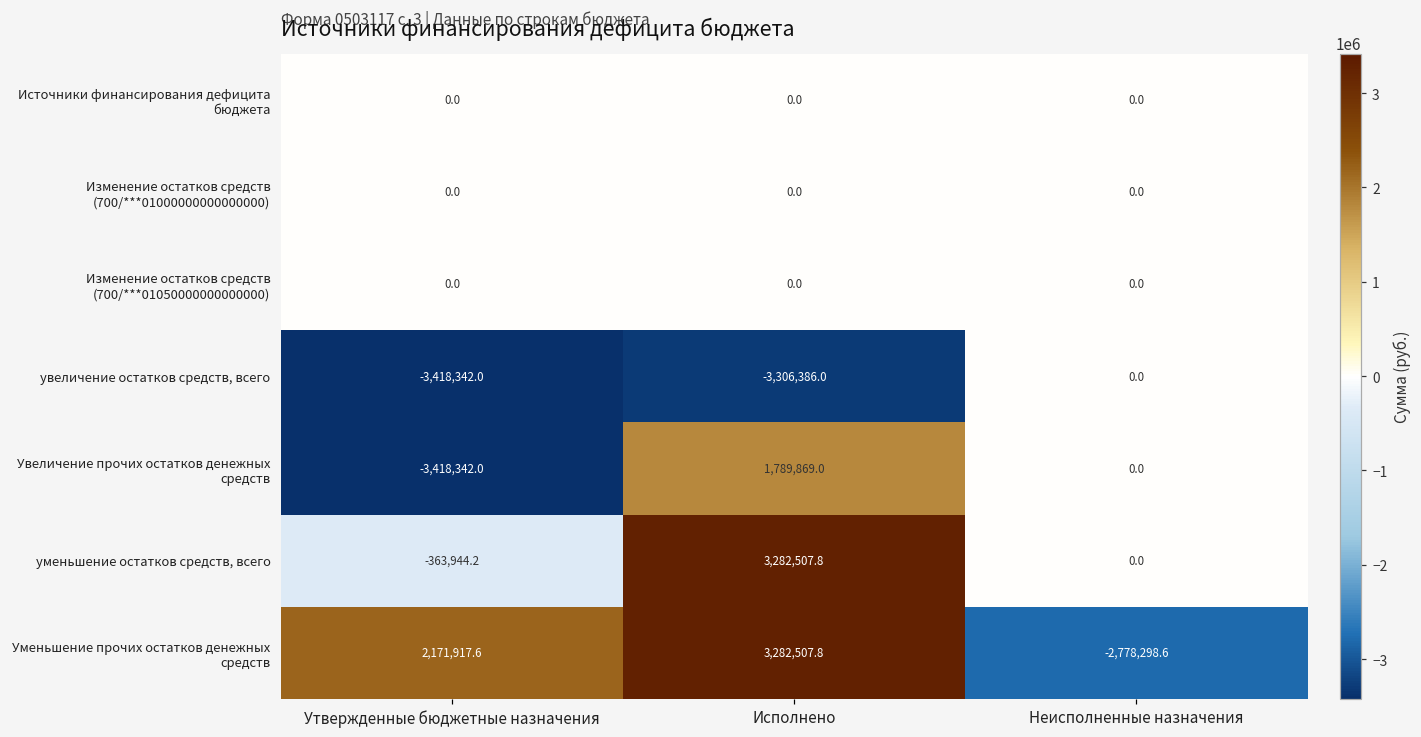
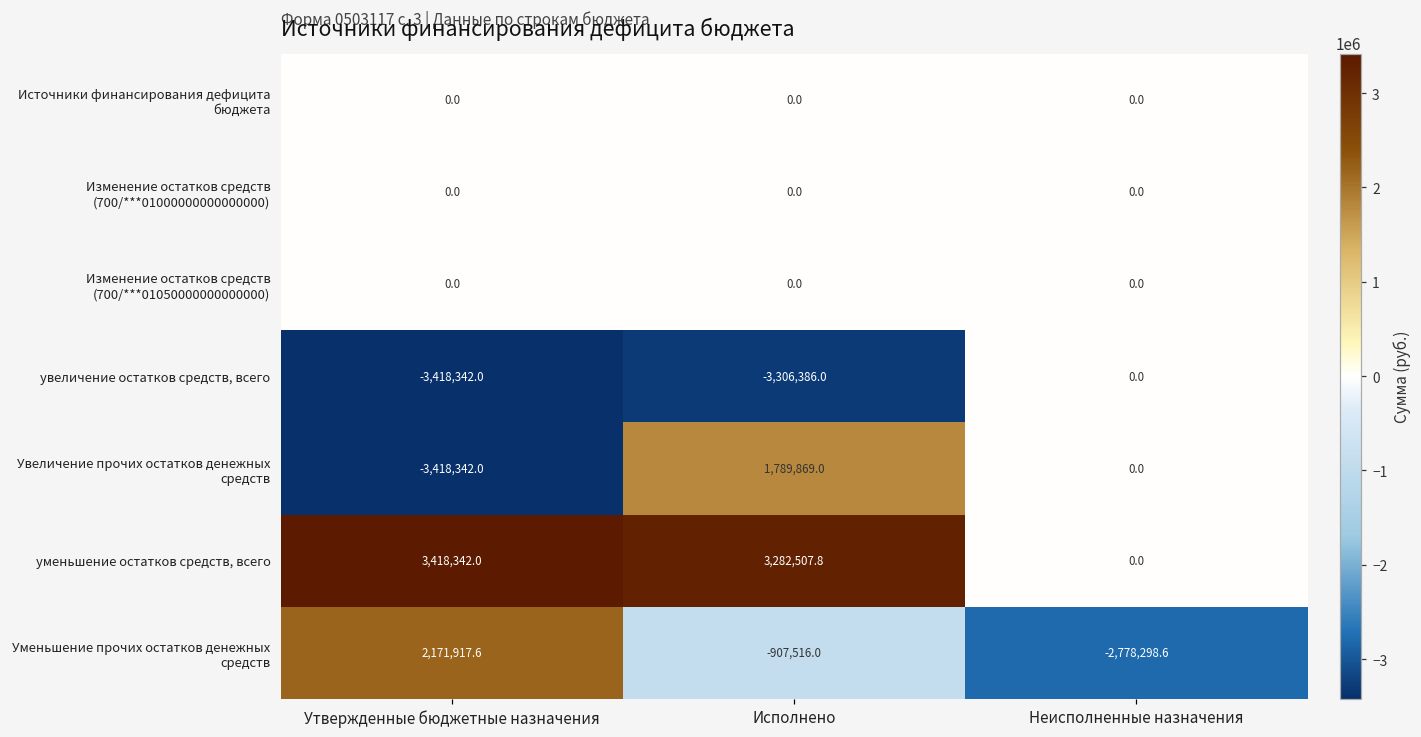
  {
    "Источники финансирования дефицита бюджета": {
      "Утвержденные бюджетные назначения": "0.0",
      "Исполнено": "0.0",
      "Неисполненные назначения": "0.0"
    },
    "Изменение остатков средств (700/***01000000000000000)": {
      "Утвержденные бюджетные назначения": "0.0",
      "Исполнено": "0.0",
      "Неисполненные назначения": "0.0"
    },
    "Изменение остатков средств (700/***01050000000000000)": {
      "Утвержденные бюджетные назначения": "0.0",
      "Исполнено": "0.0",
      "Неисполненные назначения": "0.0"
    },
    "увеличение остатков средств, всего": {
      "Утвержденные бюджетные назначения": "-3,418,342.0",
      "Исполнено": "-3,306,386.0",
      "Неисполненные назначения": "0.0"
    },
    "Увеличение прочих остатков денежных средств": {
      "Утвержденные бюджетные назначения": "-3,418,342.0",
      "Исполнено": "1,789,869.0",
      "Неисполненные назначения": "0.0"
    },
    "уменьшение остатков средств, всего": {
-     "Утвержденные бюджетные назначения": "-363,944.2",
+     "Утвержденные бюджетные назначения": "3,418,342.0",
      "Исполнено": "3,282,507.8",
      "Неисполненные назначения": "0.0"
    },
    "Уменьшение прочих остатков денежных средств": {
      "Утвержденные бюджетные назначения": "2,171,917.6",
-     "Исполнено": "3,282,507.8",
+     "Исполнено": "-907,516.0",
      "Неисполненные назначения": "-2,778,298.6"
    }
  }
